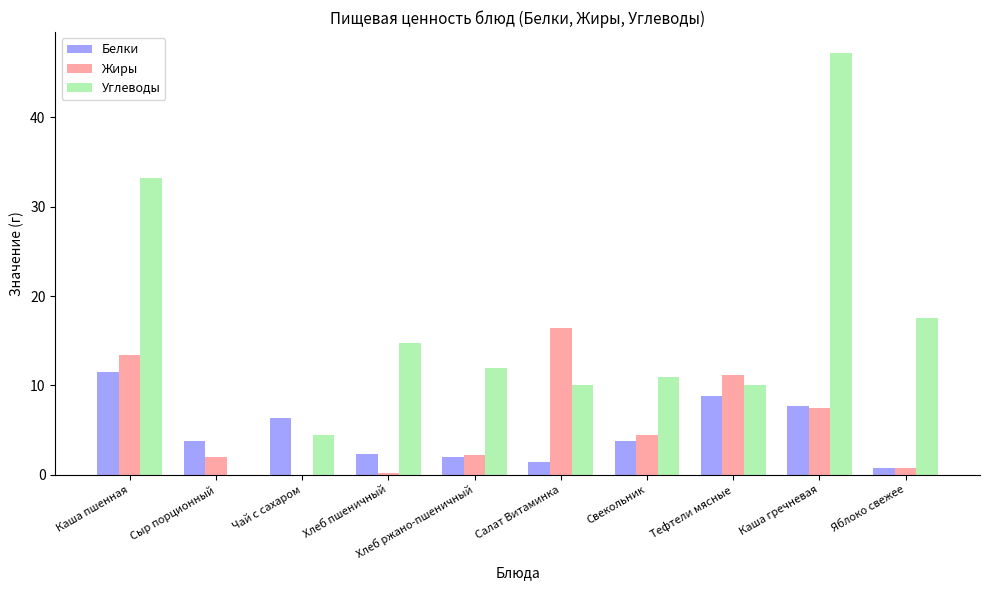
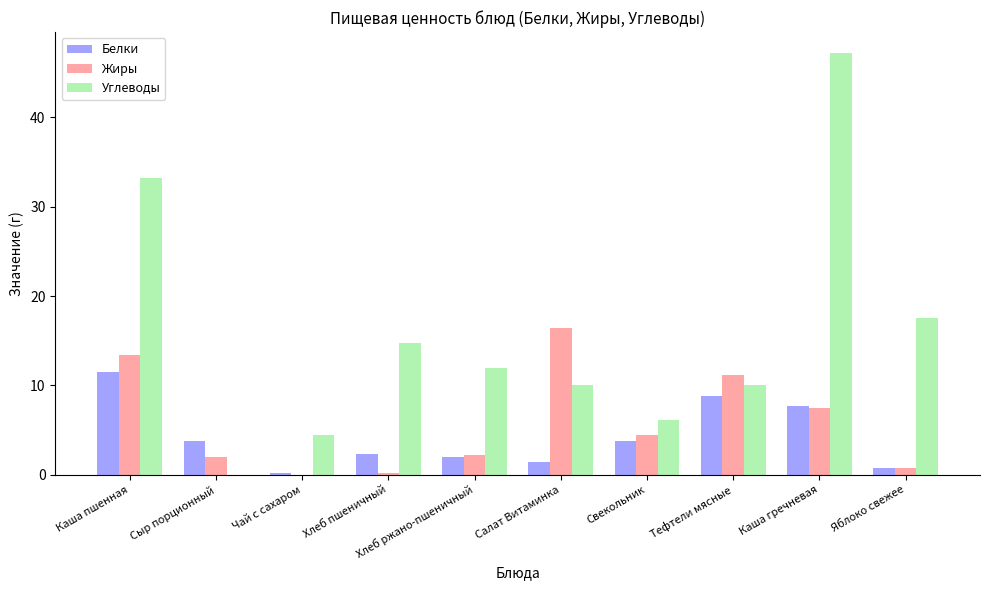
  {
    "Белки": {
      "Каша пшенная": 12,
      "Сыр порционный": 4,
-     "Чай с сахаром": 6,
+     "Чай с сахаром": 0,
      "Хлеб пшеничный": 2,
      "Хлеб ржано-пшеничный": 2,
      "Салат Витаминка": 1,
      "Свекольник": 4,
      "Тефтели мясные": 9,
      "Каша гречневая": 8,
      "Яблоко свежее": 1
    },
    "Жиры": {
      "Каша пшенная": 13,
      "Сыр порционный": 2,
      "Чай с сахаром": 0,
      "Хлеб ржано-пшеничный": 2,
      "Салат Витаминка": 16,
      "Свекольник": 4,
      "Тефтели мясные": 11,
      "Каша гречневая": 8,
      "Яблоко свежее": 1
    },
    "Углеводы": {
      "Каша пшенная": 33,
      "Сыр порционный": 0,
      "Чай с сахаром": 5,
      "Хлеб пшеничный": 15,
      "Хлеб ржано-пшеничный": 12,
      "Салат Витаминка": 10,
-     "Свекольник": 11,
+     "Свекольник": 6,
      "Тефтели мясные": 10,
      "Каша гречневая": 47,
      "Яблоко свежее": 18
    }
  }
